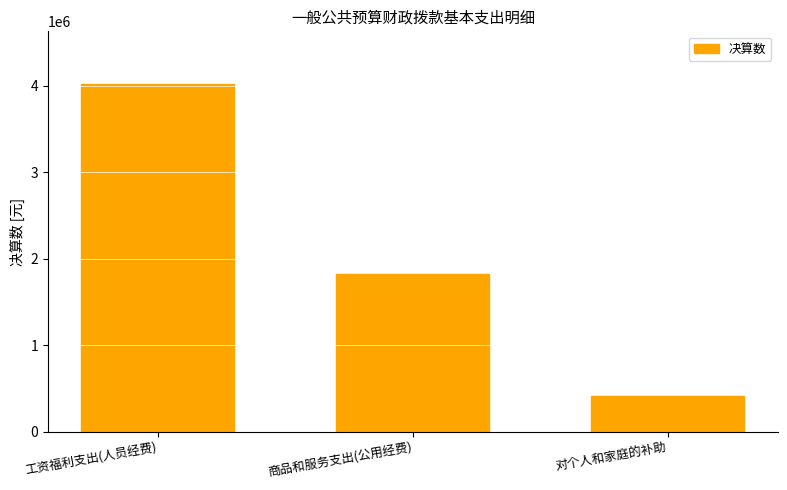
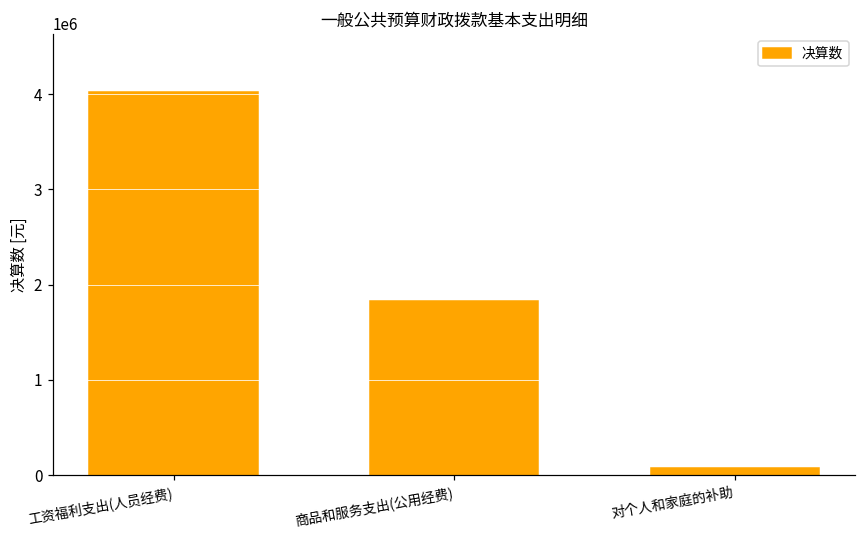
  {
    "工资福利支出(人员经费)": 4000000,
    "商品和服务支出(公用经费)": 1800000,
-   "对个人和家庭的补助": 400000
+   "对个人和家庭的补助": 100000
  }
